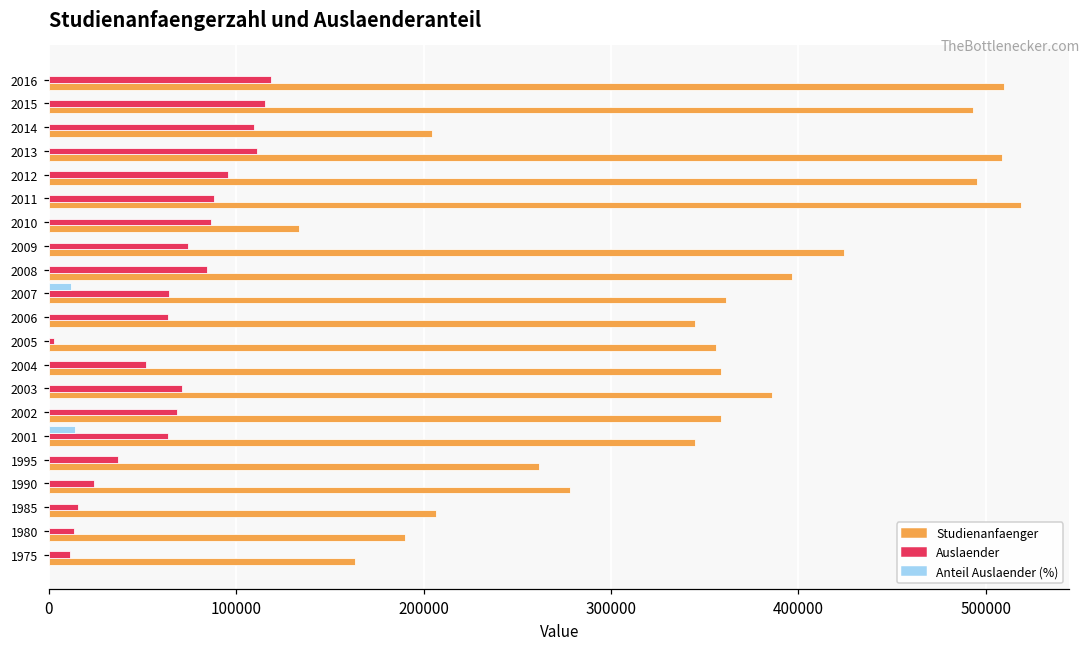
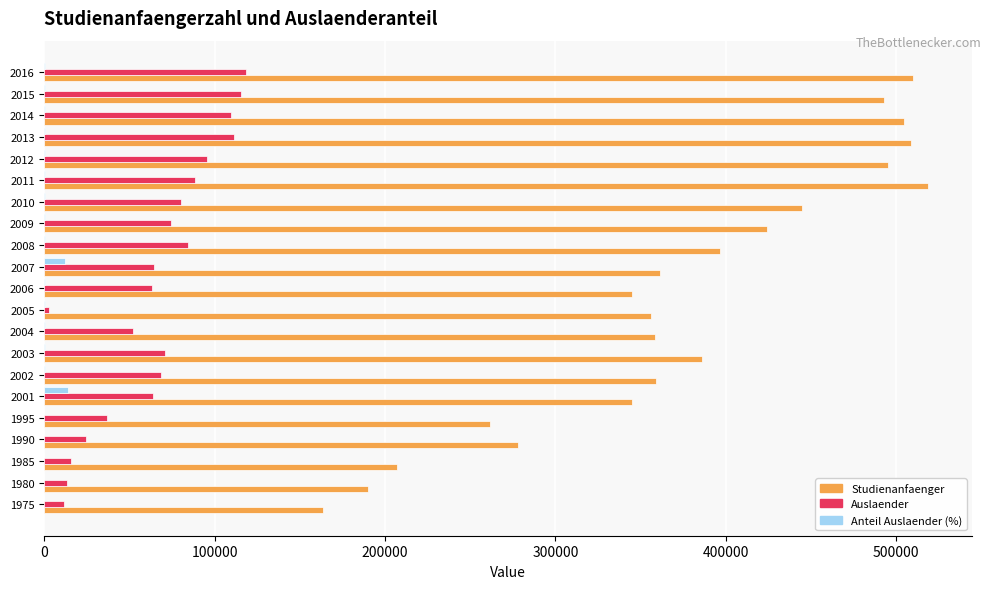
  {
    "Studienanfaenger": {
      "2016": 510000,
      "2015": 493000,
-     "2014": 205000,
+     "2014": 505000,
      "2013": 509000,
      "2012": 495000,
      "2011": 519000,
-     "2010": 133000,
+     "2010": 445000,
      "2009": 424000,
      "2008": 397000,
      "2007": 361000,
      "2006": 345000,
      "2005": 356000,
      "2004": 359000,
      "2003": 386000,
      "2002": 359000,
      "2001": 345000,
      "1995": 261000,
      "1990": 278000,
      "1985": 207000,
      "1980": 190000,
      "1975": 163000
    },
    "Auslaender": {
      "2016": 118000,
      "2015": 115000,
      "2014": 109000,
      "2013": 111000,
      "2012": 95000,
      "2011": 88000,
-     "2010": 86000,
+     "2010": 80000,
      "2009": 74000,
      "2008": 84000,
      "2007": 64000,
      "2006": 63000,
      "2005": 3000,
      "2004": 52000,
      "2003": 71000,
      "2002": 69000,
      "2001": 64000,
      "1995": 37000,
      "1990": 24000,
      "1985": 15000,
      "1980": 13000,
      "1975": 11000
    },
    "Anteil Auslaender (%)": {
      "2007": 12000,
      "2001": 14000
    }
  }
